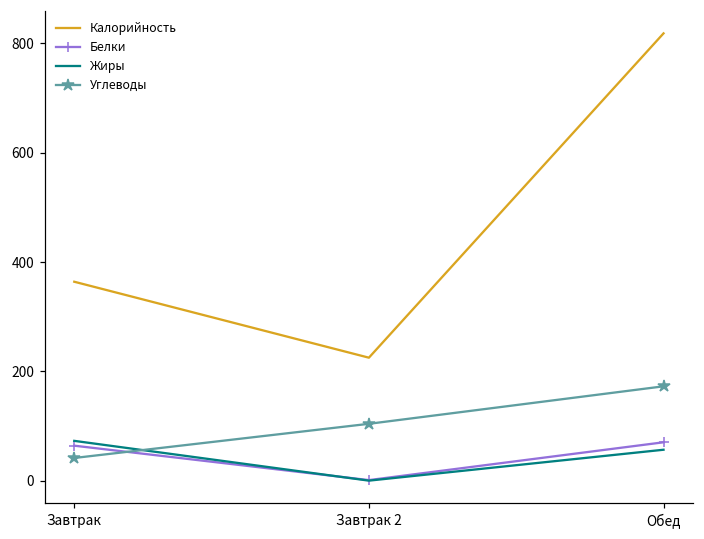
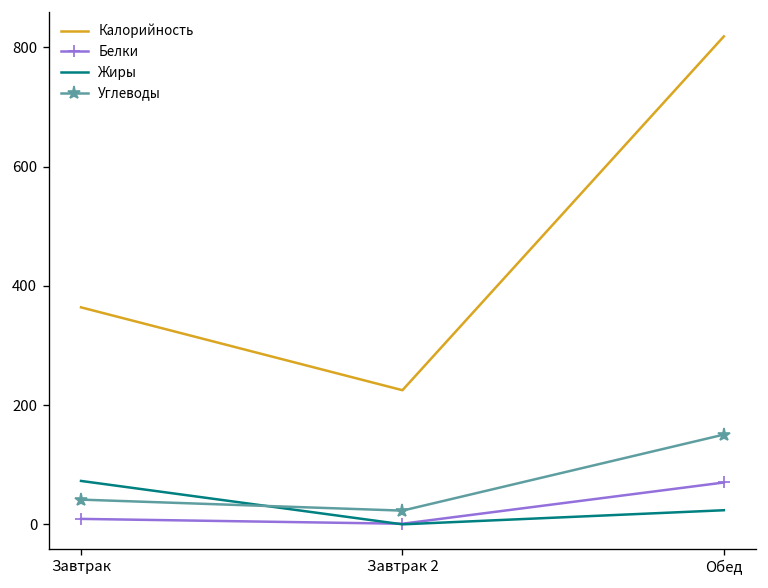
  {
    "Калорийность": {
      "Завтрак": 360,
      "Завтрак 2": 230,
      "Обед": 820
    },
    "Белки": {
-     "Завтрак": 60,
+     "Завтрак": 10,
      "Обед": 70
    },
    "Жиры": {
      "Завтрак": 70,
-     "Обед": 60
+     "Обед": 20
    },
    "Углеводы": {
      "Завтрак": 40,
-     "Завтрак 2": 100,
-     "Обед": 170
+     "Завтрак 2": 20,
+     "Обед": 150
    }
  }
